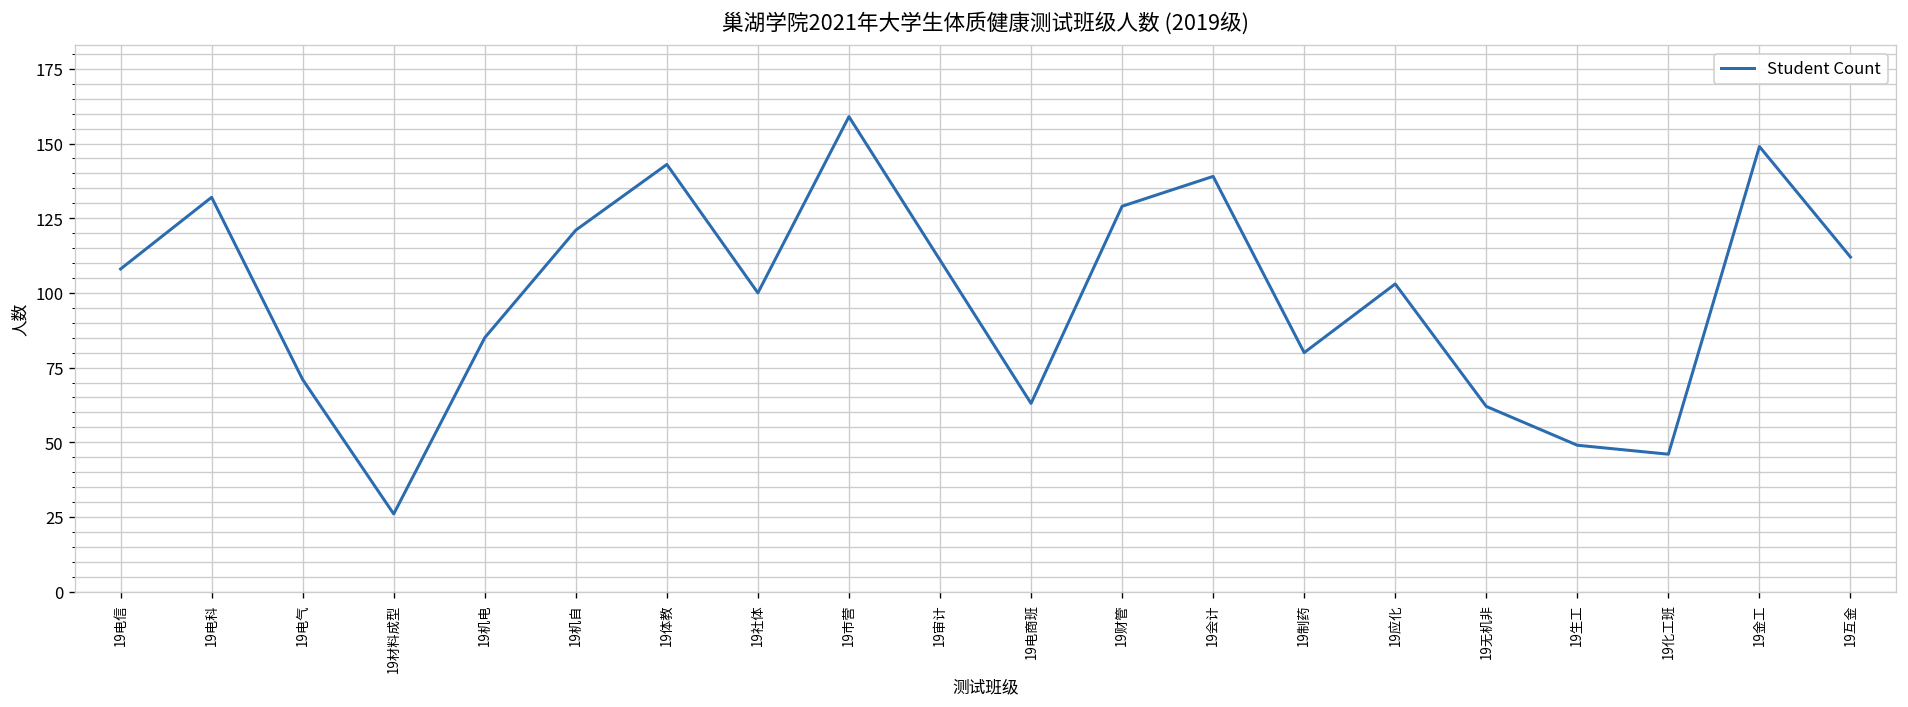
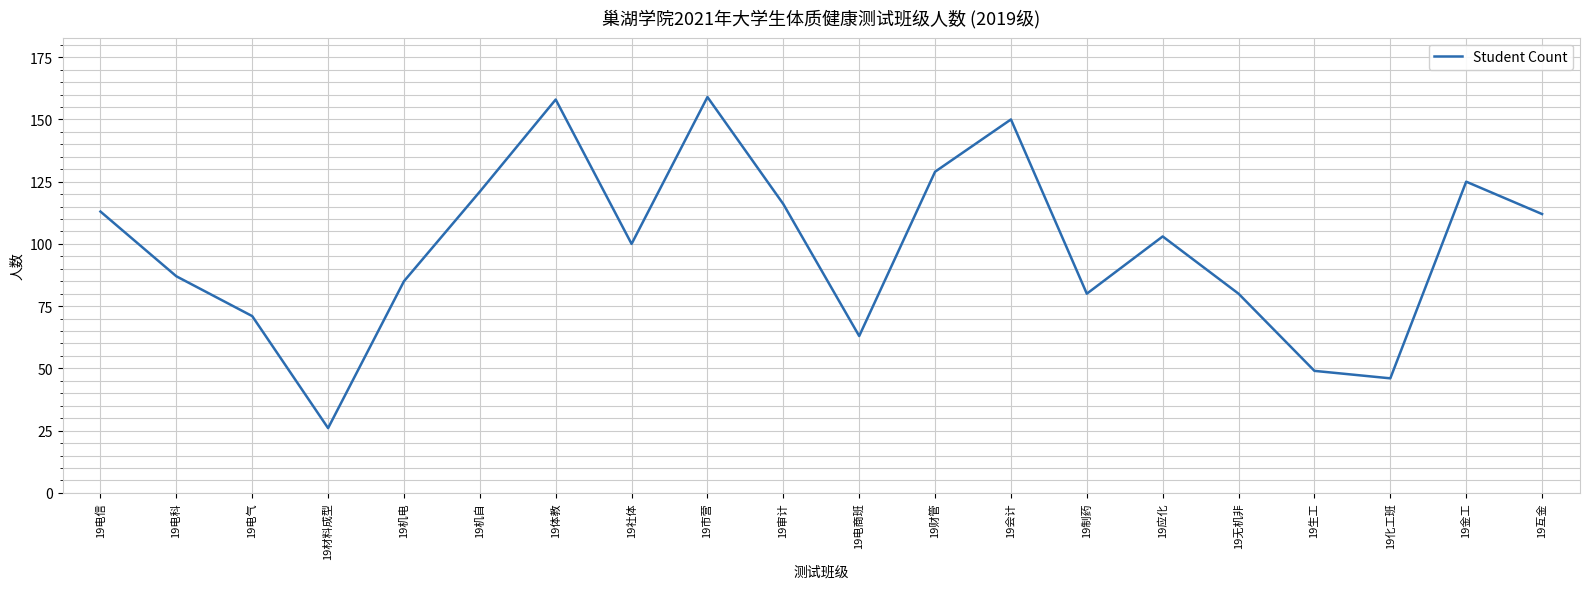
  {
-   "19电信": 108,
-   "19电科": 132,
+   "19电信": 113,
+   "19电科": 87,
    "19电气": 71,
    "19材料成型": 26,
    "19机电": 85,
    "19机自": 121,
-   "19体教": 143,
+   "19体教": 158,
    "19社体": 100,
    "19市营": 159,
-   "19审计": 111,
+   "19审计": 116,
    "19电商班": 63,
    "19财管": 129,
-   "19会计": 139,
+   "19会计": 150,
    "19制药": 80,
    "19应化": 103,
-   "19无机非": 62,
+   "19无机非": 80,
    "19生工": 49,
    "19化工班": 46,
-   "19金工": 149,
+   "19金工": 125,
    "19互金": 112
  }
